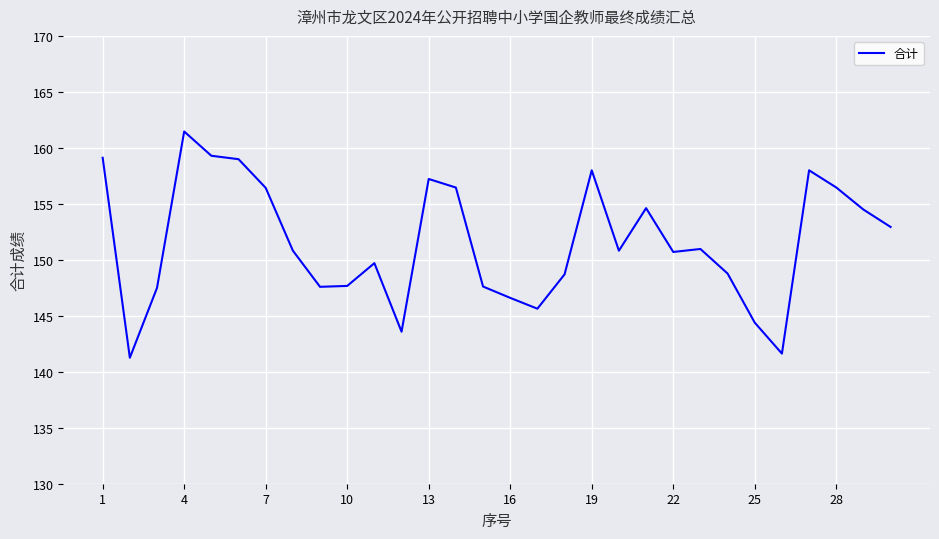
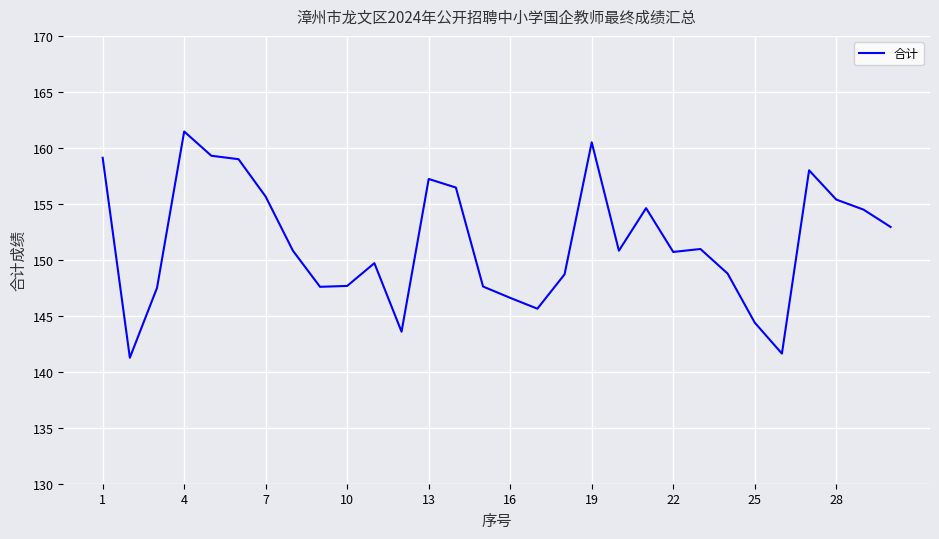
  {
    "1": 159.1,
    "4": 161.5,
-   "7": 156.4,
+   "7": 155.6,
    "10": 147.7,
    "13": 157.2,
    "16": 146.6,
-   "19": 158.0,
+   "19": 160.5,
    "22": 150.7,
    "25": 144.4,
-   "28": 156.5
+   "28": 155.4
  }
